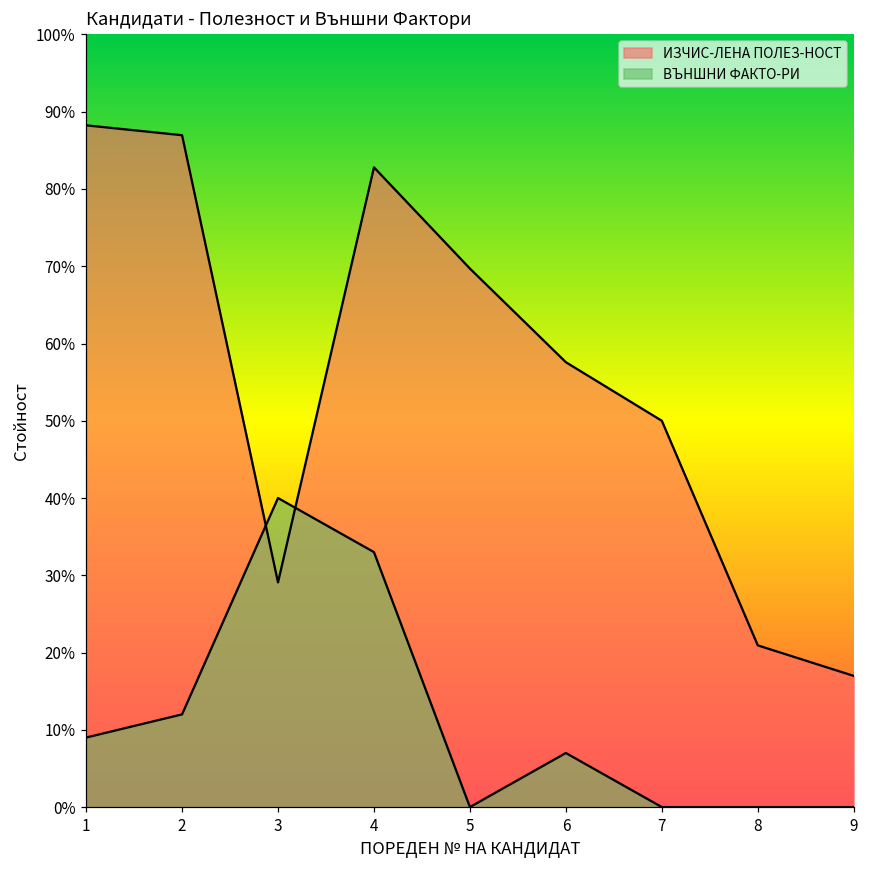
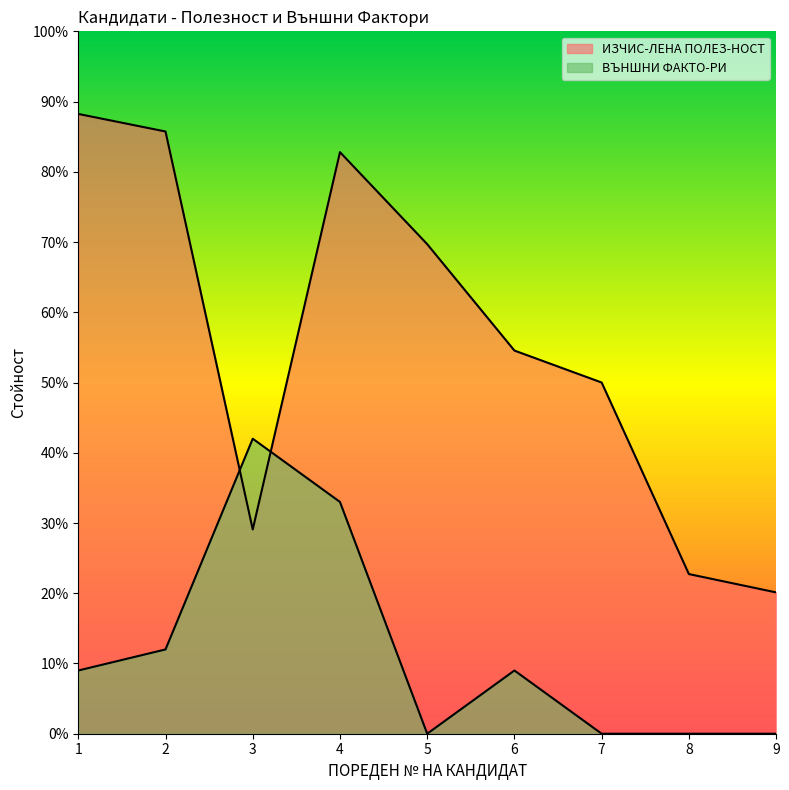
  {
    "ИЗЧИС-ЛЕНА ПОЛЕЗ-НОСТ": {
      "1": "88%",
-     "2": "87%",
+     "2": "86%",
      "3": "29%",
      "4": "83%",
      "5": "70%",
-     "6": "58%",
+     "6": "55%",
      "7": "50%",
-     "8": "21%",
-     "9": "17%"
+     "8": "23%",
+     "9": "20%"
    },
    "ВЪНШНИ ФАКТО-РИ": {
      "1": "9%",
      "2": "12%",
-     "3": "40%",
+     "3": "42%",
      "4": "33%",
      "5": "0%",
-     "6": "7%",
+     "6": "9%",
      "7": "0%",
      "8": "0%",
      "9": "0%"
    }
  }
